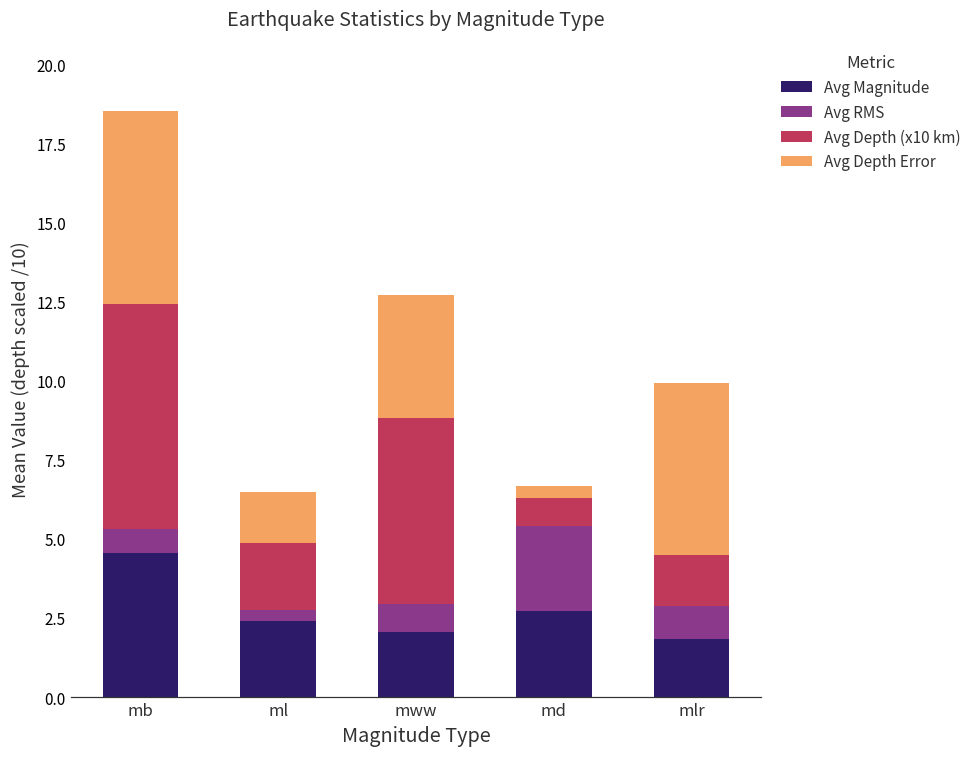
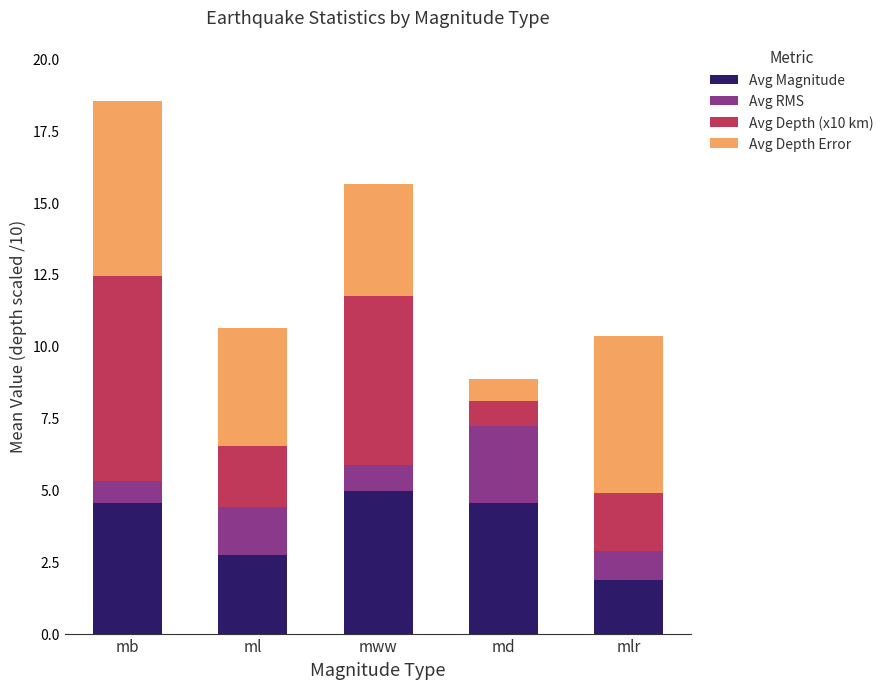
  {
    "Avg Magnitude": {
      "mb": 4.5,
-     "ml": 2.4,
-     "mww": 2.1,
-     "md": 2.7,
+     "ml": 2.7,
+     "mww": 5.0,
+     "md": 4.5,
      "mlr": 1.9
    },
    "Avg RMS": {
      "mb": 0.8,
-     "ml": 0.3,
+     "ml": 1.6,
      "mww": 0.9,
      "md": 2.7,
      "mlr": 1.0
    },
    "Avg Depth (x10 km)": {
      "mb": 7.1,
      "ml": 2.1,
      "mww": 5.9,
      "md": 0.9,
-     "mlr": 1.6
+     "mlr": 2.0
    },
    "Avg Depth Error": {
      "mb": 6.1,
-     "ml": 1.6,
+     "ml": 4.1,
      "mww": 3.9,
-     "md": 0.4,
+     "md": 0.8,
      "mlr": 5.5
    }
  }
